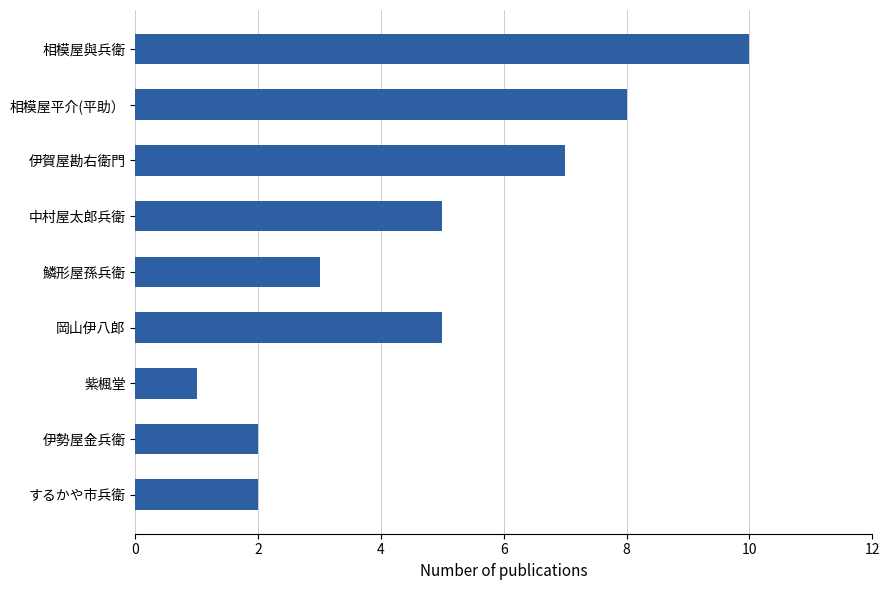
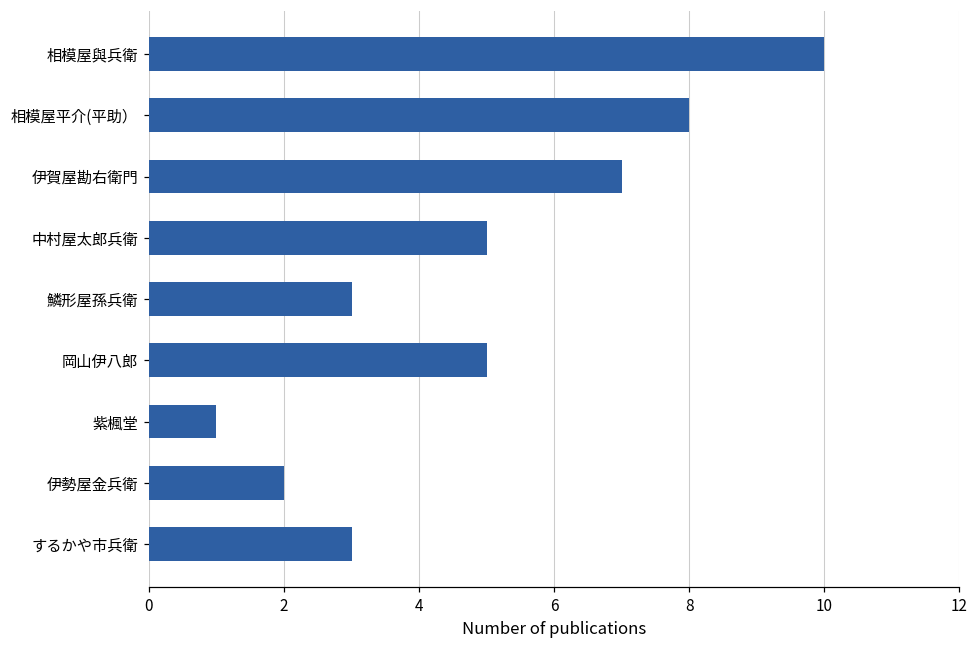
  {
    "相模屋與兵衛": 10,
    "相模屋平介(平助）": 8,
    "伊賀屋勘右衛門": 7,
    "中村屋太郎兵衛": 5,
    "鱗形屋孫兵衛": 3,
    "岡山伊八郎": 5,
    "紫楓堂": 1,
    "伊勢屋金兵衛": 2,
-   "するかや市兵衛": 2
+   "するかや市兵衛": 3
  }
